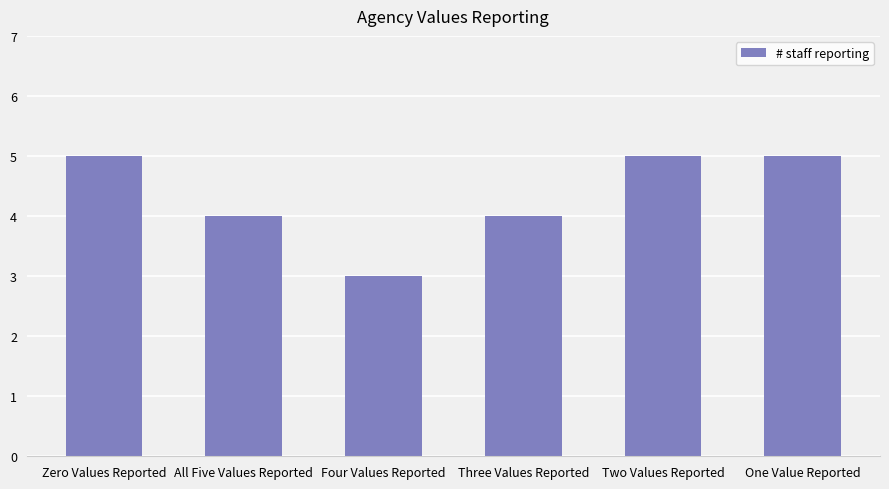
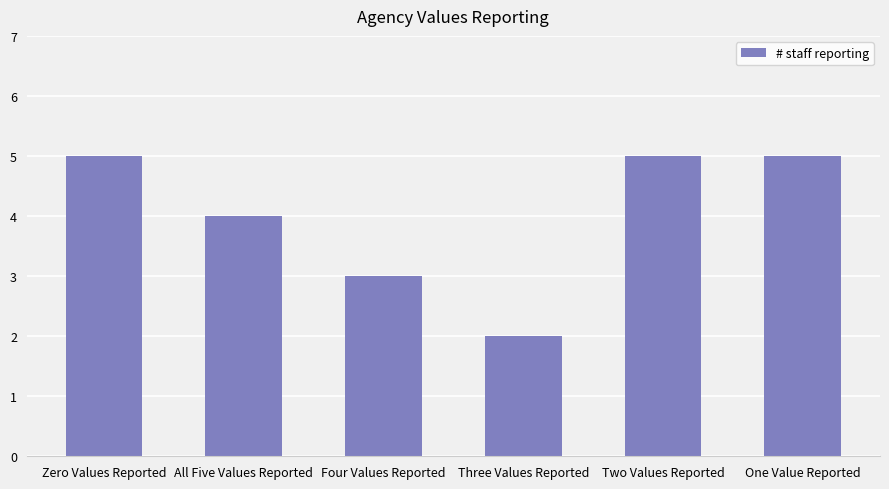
  {
    "Zero Values Reported": 5,
    "All Five Values Reported": 4,
    "Four Values Reported": 3,
-   "Three Values Reported": 4,
+   "Three Values Reported": 2,
    "Two Values Reported": 5,
    "One Value Reported": 5
  }
